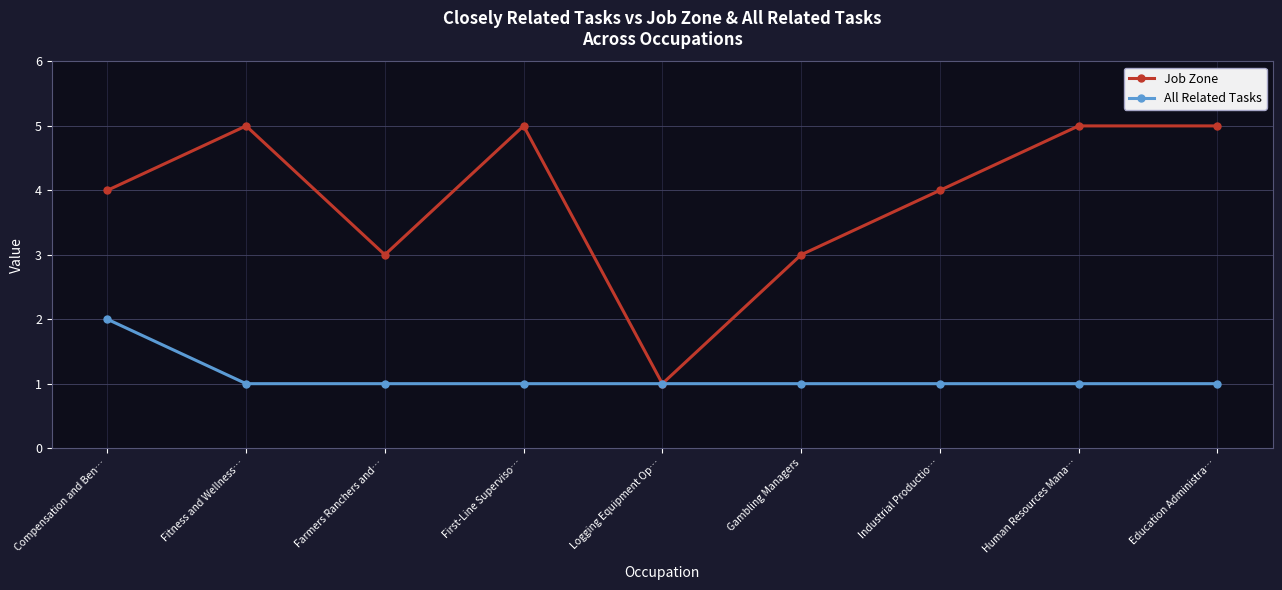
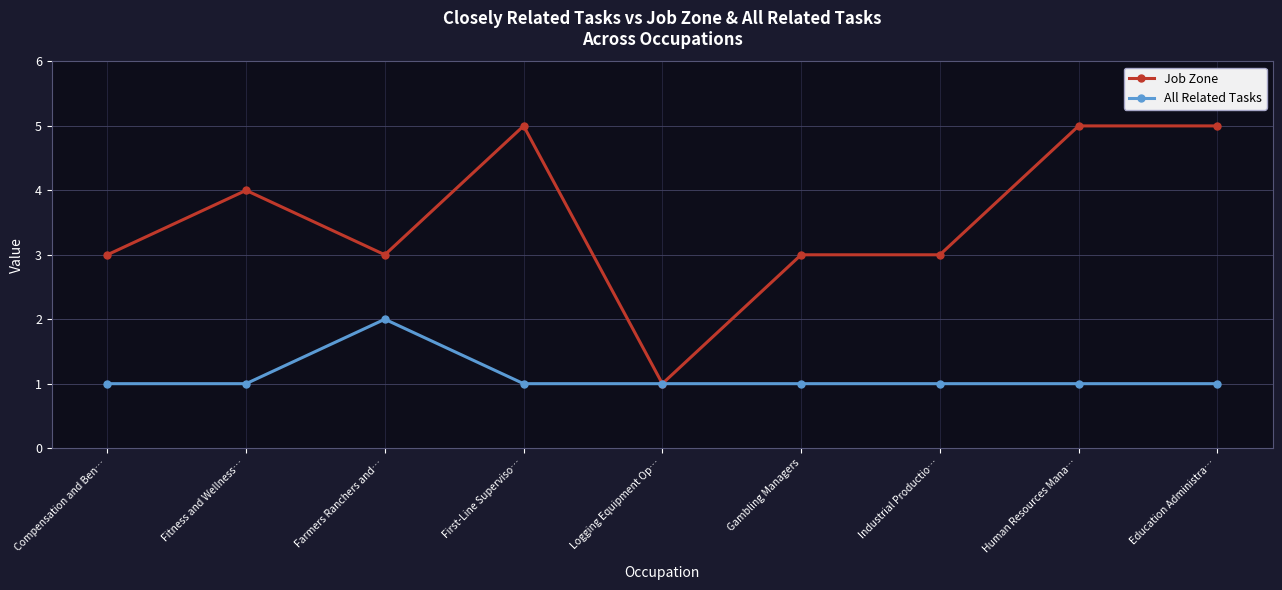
  {
    "Job Zone": {
-     "Compensation and Ben…": 4,
-     "Fitness and Wellness…": 5,
+     "Compensation and Ben…": 3,
+     "Fitness and Wellness…": 4,
      "Farmers Ranchers and…": 3,
      "First-Line Superviso…": 5,
      "Gambling Managers": 3,
-     "Industrial Productio…": 4,
+     "Industrial Productio…": 3,
      "Human Resources Mana…": 5,
      "Education Administra…": 5
    },
    "All Related Tasks": {
-     "Compensation and Ben…": 2,
+     "Compensation and Ben…": 1,
      "Fitness and Wellness…": 1,
-     "Farmers Ranchers and…": 1,
+     "Farmers Ranchers and…": 2,
      "First-Line Superviso…": 1,
      "Gambling Managers": 1,
      "Industrial Productio…": 1,
      "Human Resources Mana…": 1,
      "Education Administra…": 1
    }
  }
